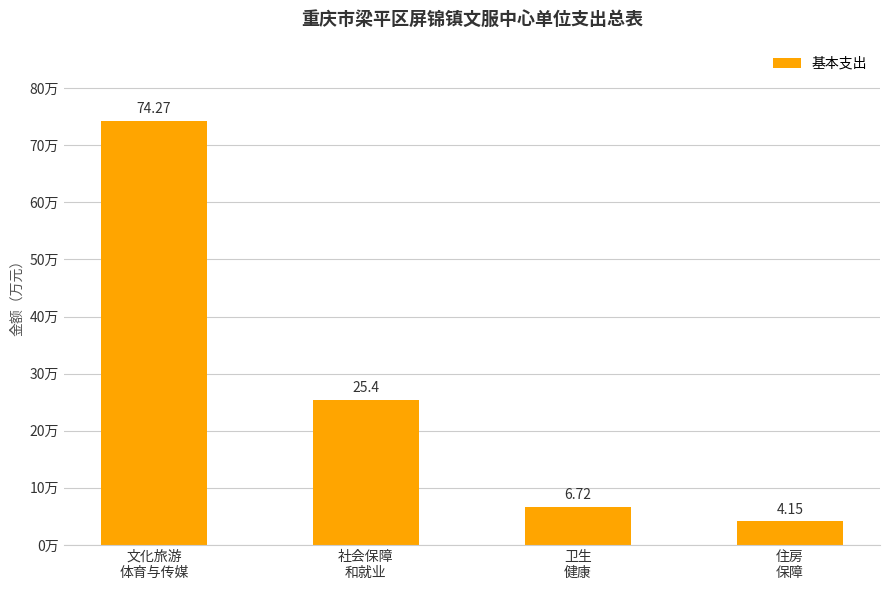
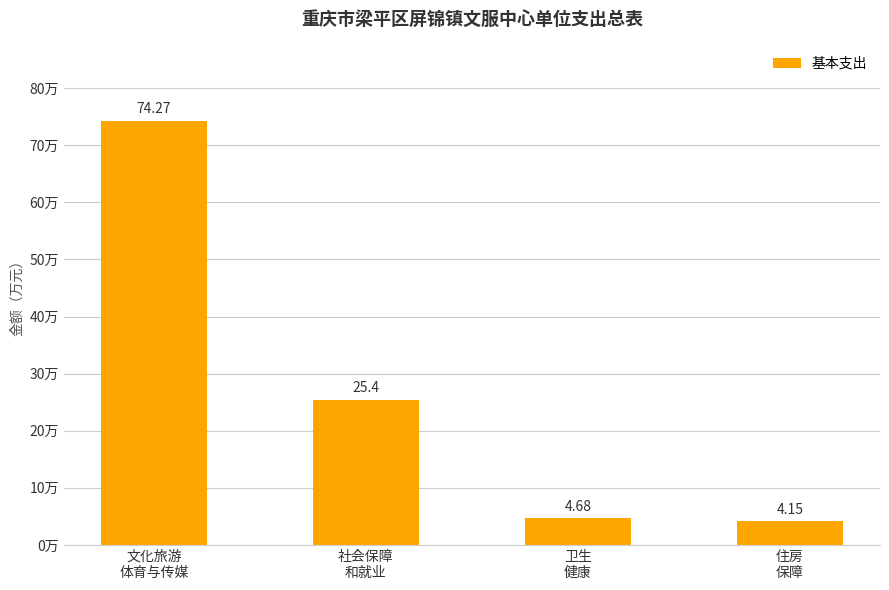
  {
    "文化旅游 体育与传媒": 74.27,
    "社会保障 和就业": 25.4,
-   "卫生 健康": 6.72,
+   "卫生 健康": 4.68,
    "住房 保障": 4.15
  }
